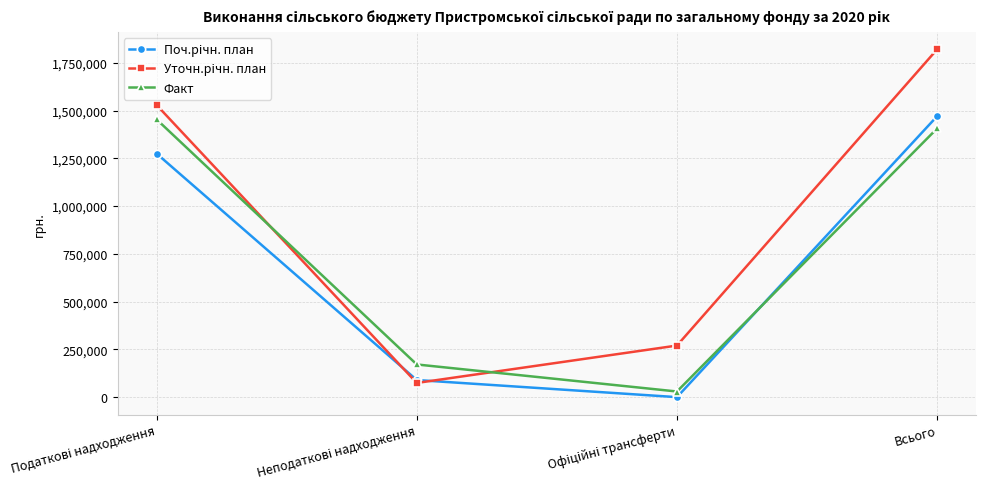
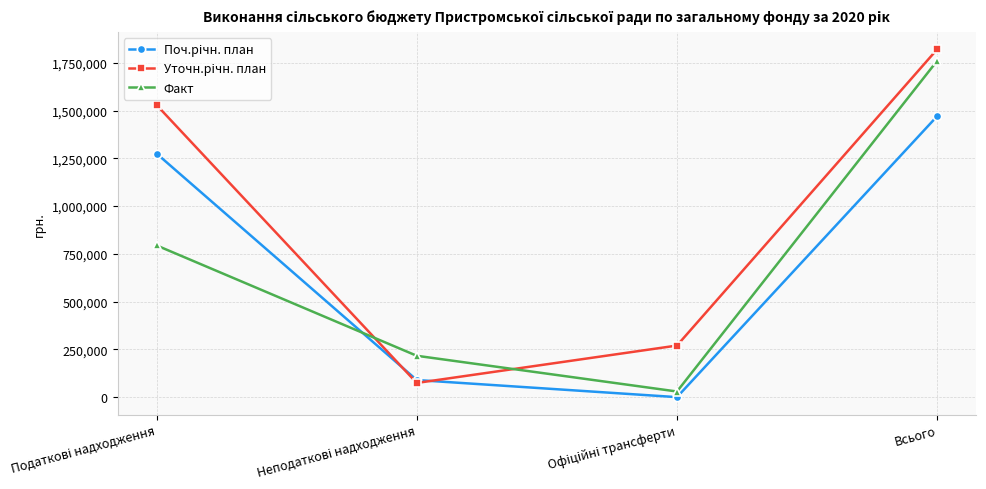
  {
    "Поч.річн. план": {
      "Податкові надходження": "1,270,000",
      "Неподаткові надходження": "90,000",
      "Офіційні трансферти": "0",
      "Всього": "1,470,000"
    },
    "Уточн.річн. план": {
      "Податкові надходження": "1,530,000",
      "Неподаткові надходження": "70,000",
      "Офіційні трансферти": "270,000",
      "Всього": "1,820,000"
    },
    "Факт": {
-     "Податкові надходження": "1,450,000",
-     "Неподаткові надходження": "170,000",
+     "Податкові надходження": "790,000",
+     "Неподаткові надходження": "220,000",
      "Офіційні трансферти": "30,000",
-     "Всього": "1,410,000"
+     "Всього": "1,760,000"
    }
  }
